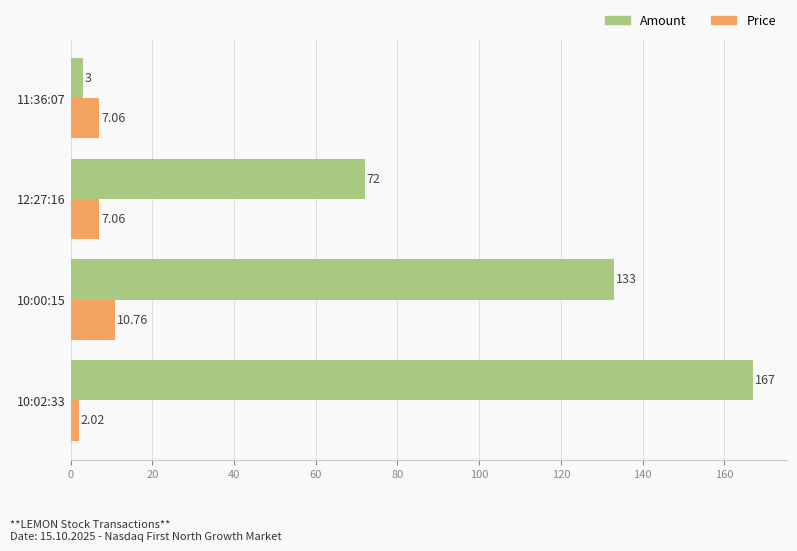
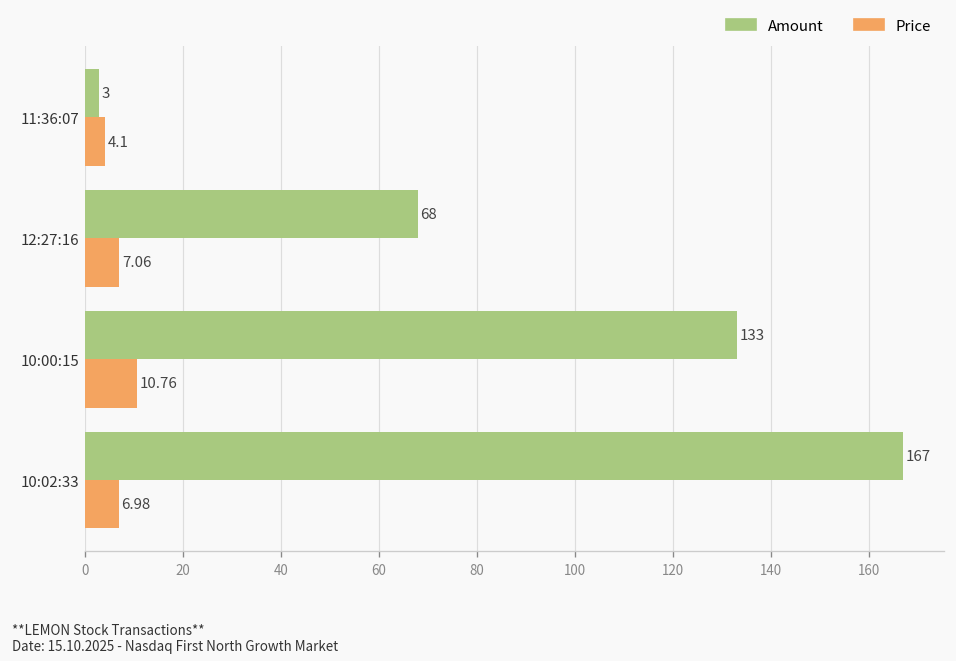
  {
    "Amount": {
      "11:36:07": 3,
-     "12:27:16": 72,
+     "12:27:16": 68,
      "10:00:15": 133,
      "10:02:33": 167
    },
    "Price": {
-     "11:36:07": 7.06,
+     "11:36:07": 4.1,
      "12:27:16": 7.06,
      "10:00:15": 10.76,
-     "10:02:33": 2.02
+     "10:02:33": 6.98
    }
  }
